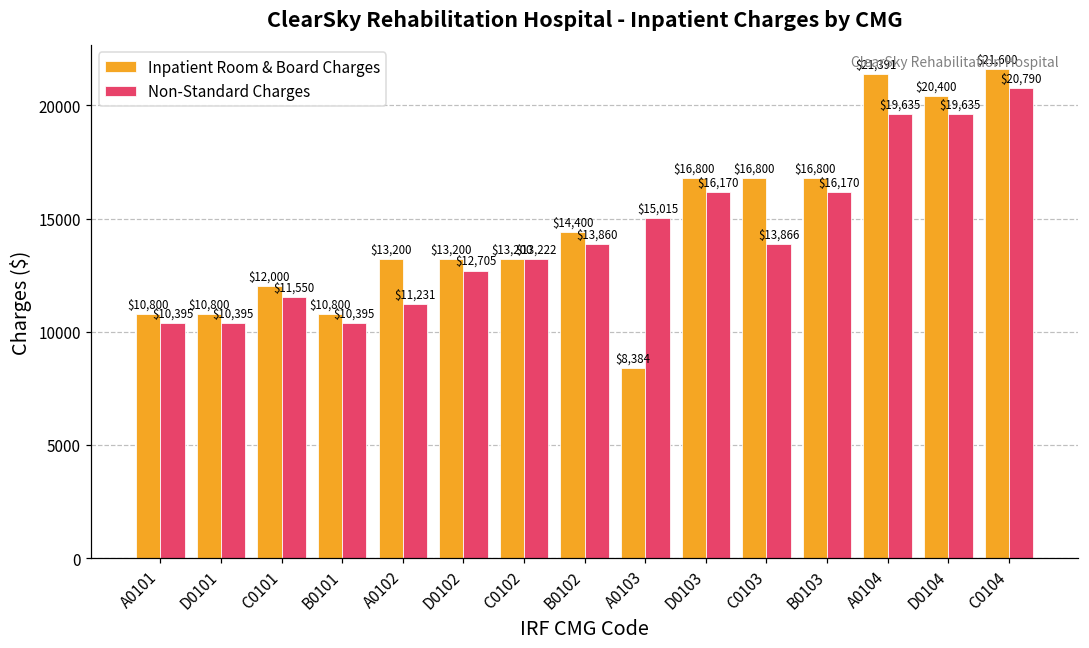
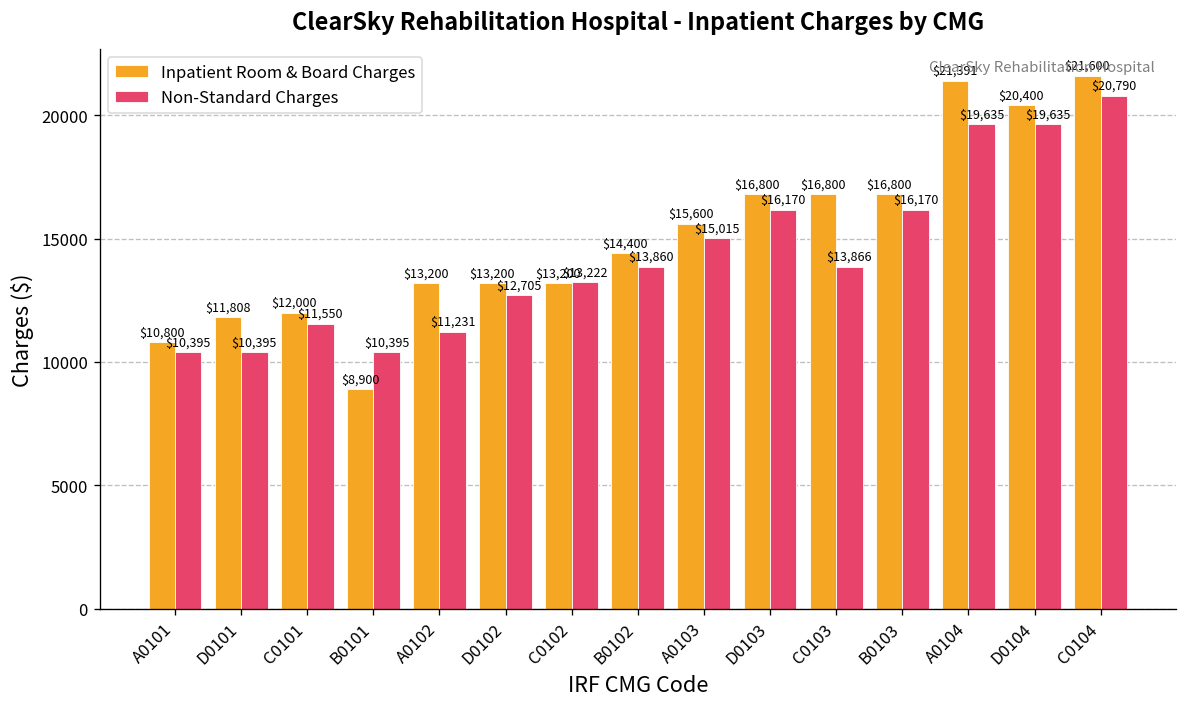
  {
    "Inpatient Room & Board Charges": {
      "A0101": "$10,800",
-     "D0101": "$10,800",
+     "D0101": "$11,808",
      "C0101": "$12,000",
-     "B0101": "$10,800",
+     "B0101": "$8,900",
      "A0102": "$13,200",
      "D0102": "$13,200",
      "B0102": "$14,400",
-     "A0103": "$8,384",
+     "A0103": "$15,600",
      "D0103": "$16,800",
      "C0103": "$16,800",
      "B0103": "$16,800",
      "D0104": "$20,400"
    },
    "Non-Standard Charges": {
      "A0101": "$10,395",
      "D0101": "$10,395",
      "C0101": "$11,550",
      "B0101": "$10,395",
      "A0102": "$11,231",
      "D0102": "$12,705",
      "B0102": "$13,860",
      "A0103": "$15,015",
      "D0103": "$16,170",
      "C0103": "$13,866",
      "B0103": "$16,170",
      "A0104": "$19,635",
      "D0104": "$19,635",
      "C0104": "$20,790"
    }
  }
